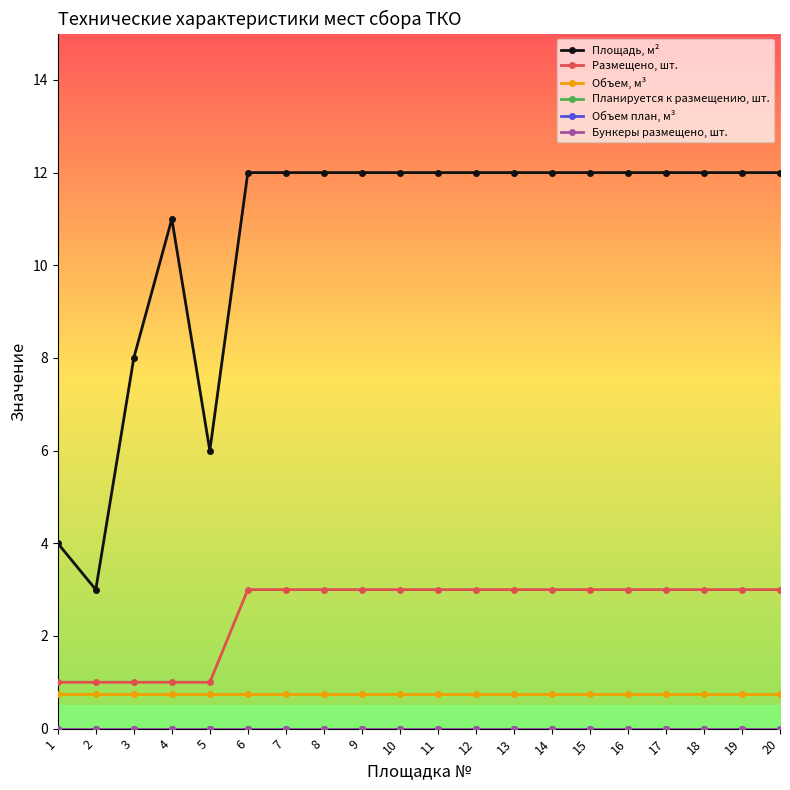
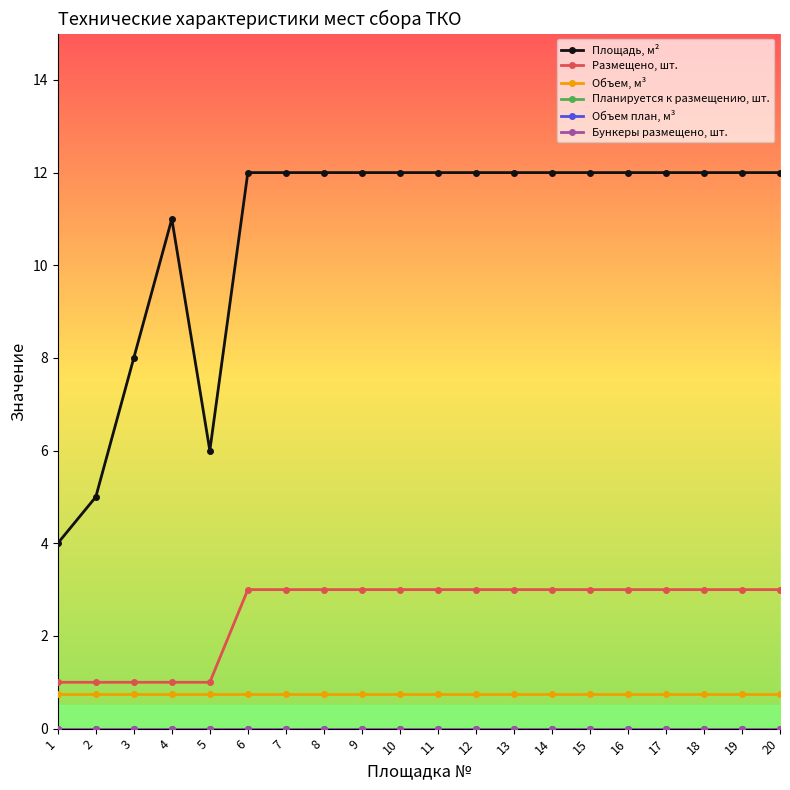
  {
    "Площадь, м²": {
      "1": 4,
-     "2": 3,
+     "2": 5,
      "3": 8,
      "4": 11,
      "5": 6,
      "6": 12,
      "7": 12,
      "8": 12,
      "9": 12,
      "10": 12,
      "11": 12,
      "12": 12,
      "13": 12,
      "14": 12,
      "15": 12,
      "16": 12,
      "17": 12,
      "18": 12,
      "19": 12,
      "20": 12
    },
    "Размещено, шт.": {
      "1": 1,
      "2": 1,
      "3": 1,
      "4": 1,
      "5": 1,
      "6": 3,
      "7": 3,
      "8": 3,
      "9": 3,
      "10": 3,
      "11": 3,
      "12": 3,
      "13": 3,
      "14": 3,
      "15": 3,
      "16": 3,
      "17": 3,
      "18": 3,
      "19": 3,
      "20": 3
    },
    "Объем, м³": {
      "1": 0.8,
      "2": 0.8,
      "3": 0.8,
      "4": 0.8,
      "5": 0.8,
      "6": 0.8,
      "7": 0.8,
      "8": 0.8,
      "9": 0.8,
      "10": 0.8,
      "11": 0.8,
      "12": 0.8,
      "13": 0.8,
      "14": 0.8,
      "15": 0.8,
      "16": 0.8,
      "17": 0.8,
      "18": 0.8,
      "19": 0.8,
      "20": 0.8
    }
  }
